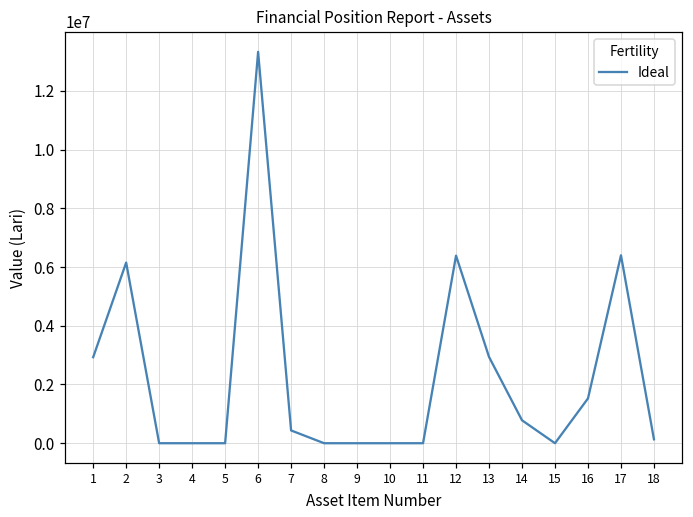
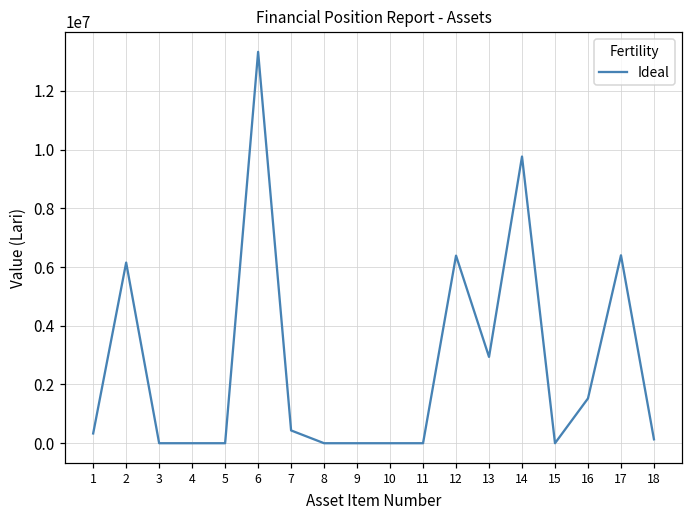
  {
-   "1": 2900000,
+   "1": 300000,
    "2": 6200000,
    "3": 0,
    "4": 0,
    "5": 0,
    "6": 13300000,
    "7": 400000,
    "8": 0,
    "9": 0,
    "10": 0,
    "11": 0,
    "12": 6400000,
    "13": 2900000,
-   "14": 800000,
+   "14": 9800000,
    "15": 0,
    "16": 1500000,
    "17": 6400000,
    "18": 100000
  }
